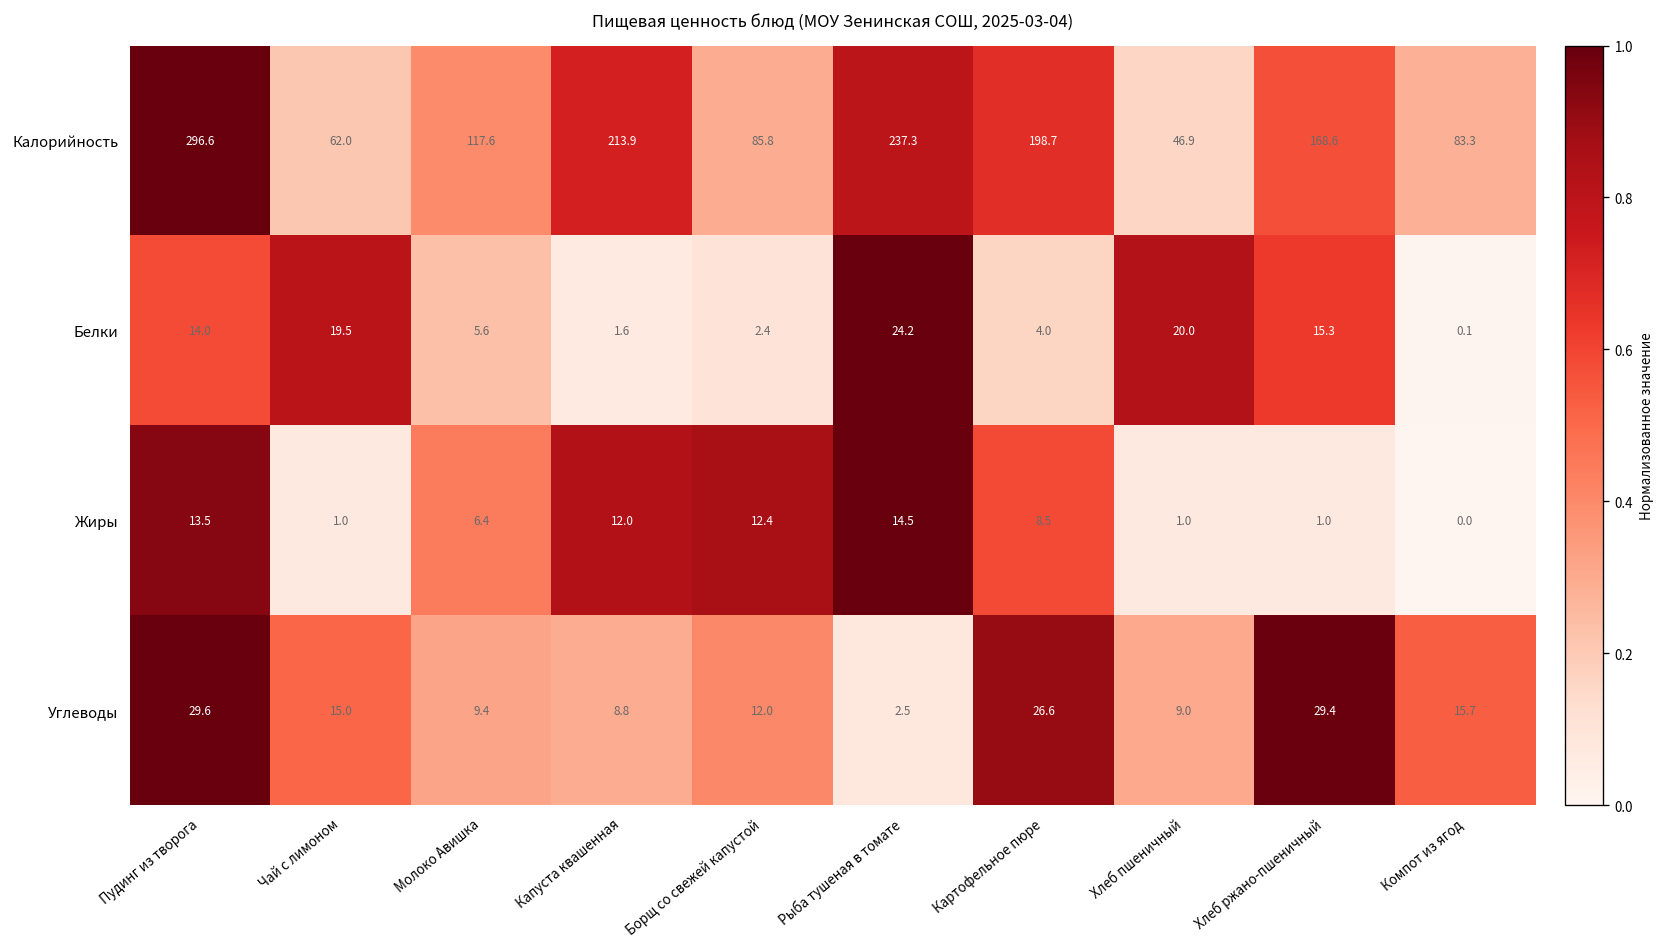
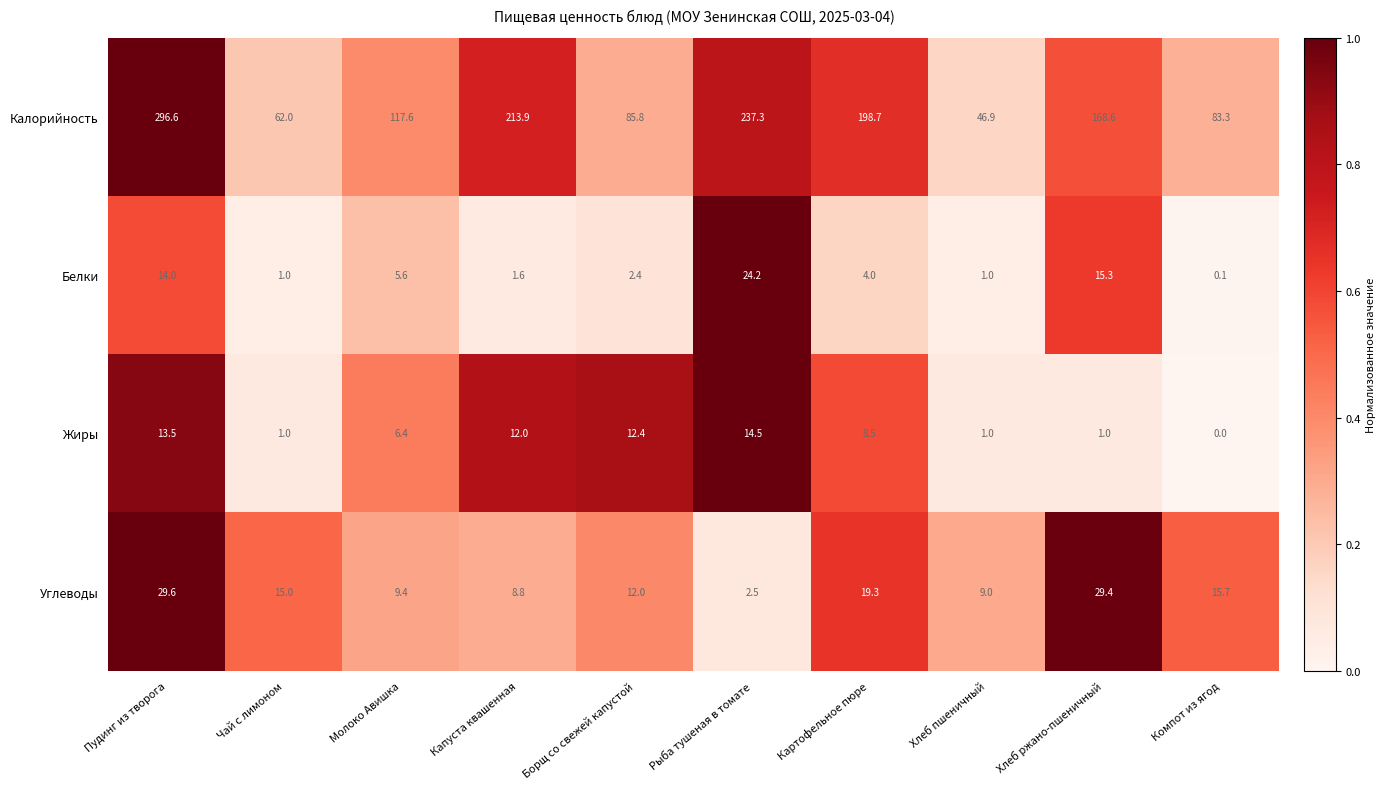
  {
    "Калорийность": {
      "Пудинг из творога": 296.6,
      "Чай с лимоном": 62.0,
      "Молоко Авишка": 117.6,
      "Капуста квашенная": 213.9,
      "Борщ со свежей капустой": 85.8,
      "Рыба тушеная в томате": 237.3,
      "Картофельное пюре": 198.7,
      "Хлеб пшеничный": 46.9,
      "Хлеб ржано-пшеничный": 168.6,
      "Компот из ягод": 83.3
    },
    "Белки": {
      "Пудинг из творога": 14.0,
-     "Чай с лимоном": 19.5,
+     "Чай с лимоном": 1.0,
      "Молоко Авишка": 5.6,
      "Капуста квашенная": 1.6,
      "Борщ со свежей капустой": 2.4,
      "Рыба тушеная в томате": 24.2,
      "Картофельное пюре": 4.0,
-     "Хлеб пшеничный": 20.0,
+     "Хлеб пшеничный": 1.0,
      "Хлеб ржано-пшеничный": 15.3,
      "Компот из ягод": 0.1
    },
    "Жиры": {
      "Пудинг из творога": 13.5,
      "Чай с лимоном": 1.0,
      "Молоко Авишка": 6.4,
      "Капуста квашенная": 12.0,
      "Борщ со свежей капустой": 12.4,
      "Рыба тушеная в томате": 14.5,
      "Картофельное пюре": 8.5,
      "Хлеб пшеничный": 1.0,
      "Хлеб ржано-пшеничный": 1.0,
      "Компот из ягод": 0.0
    },
    "Углеводы": {
      "Пудинг из творога": 29.6,
      "Чай с лимоном": 15.0,
      "Молоко Авишка": 9.4,
      "Капуста квашенная": 8.8,
      "Борщ со свежей капустой": 12.0,
      "Рыба тушеная в томате": 2.5,
-     "Картофельное пюре": 26.6,
+     "Картофельное пюре": 19.3,
      "Хлеб пшеничный": 9.0,
      "Хлеб ржано-пшеничный": 29.4,
      "Компот из ягод": 15.7
    }
  }
